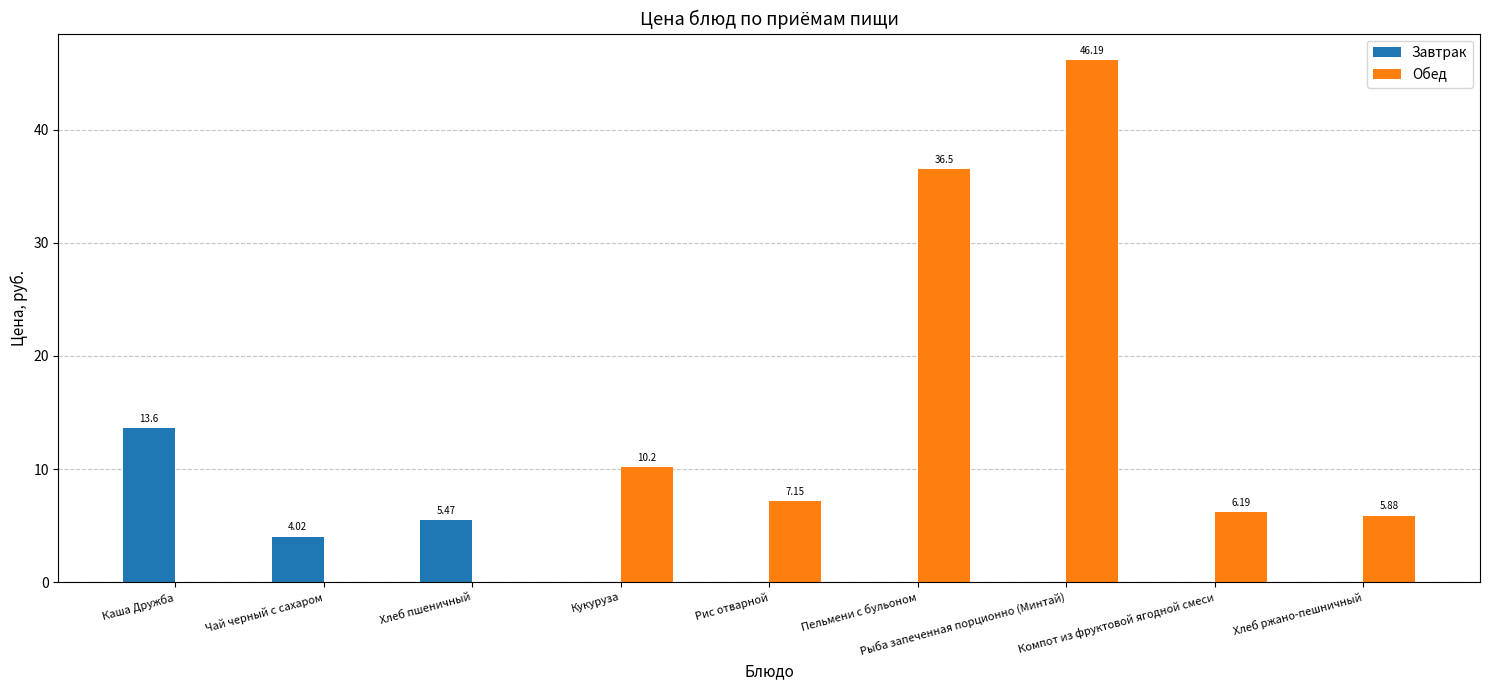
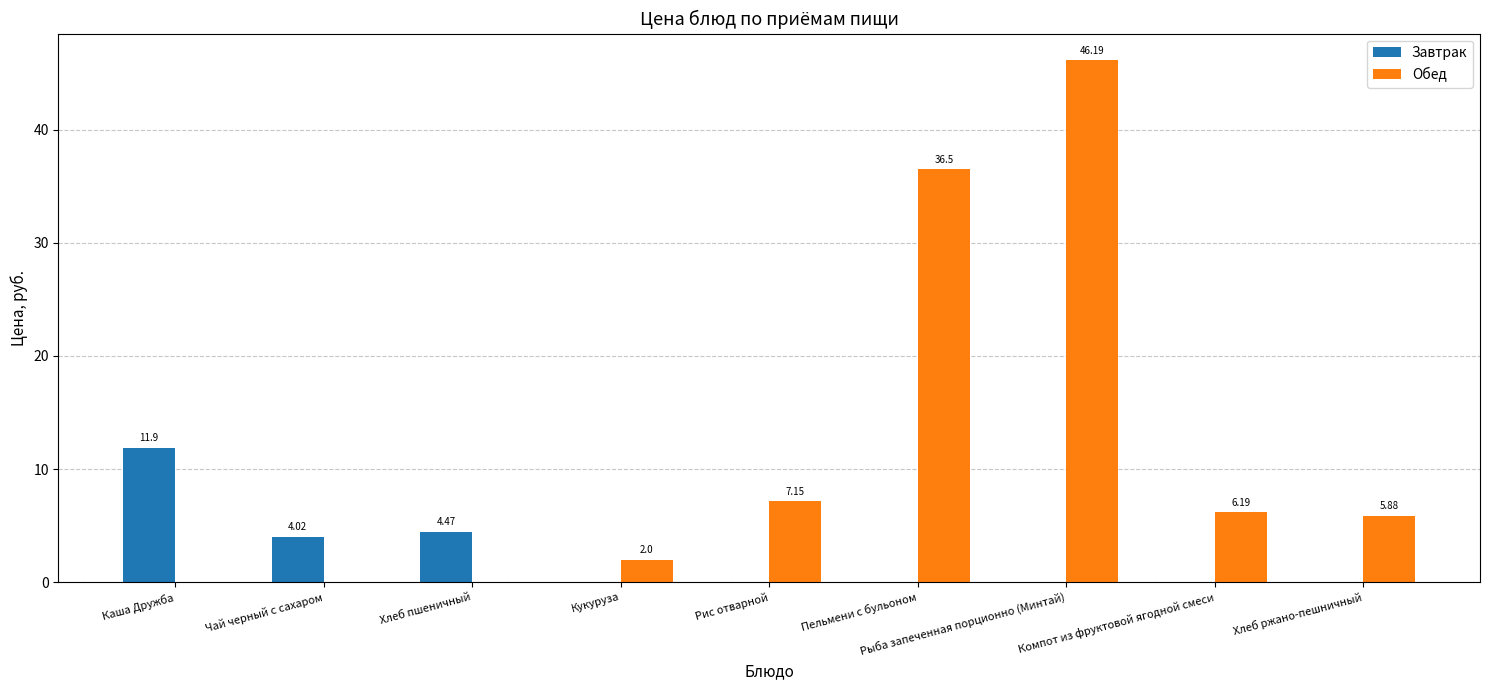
  {
    "Завтрак": {
-     "Каша Дружба": 13.6,
+     "Каша Дружба": 11.9,
      "Чай черный с сахаром": 4.02,
-     "Хлеб пшеничный": 5.47
+     "Хлеб пшеничный": 4.47
    },
    "Обед": {
-     "Кукуруза": 10.2,
+     "Кукуруза": 2.0,
      "Рис отварной": 7.15,
      "Пельмени с бульоном": 36.5,
      "Рыба запеченная порционно (Минтай)": 46.19,
      "Компот из фруктовой ягодной смеси": 6.19,
      "Хлеб ржано-пешничный": 5.88
    }
  }
